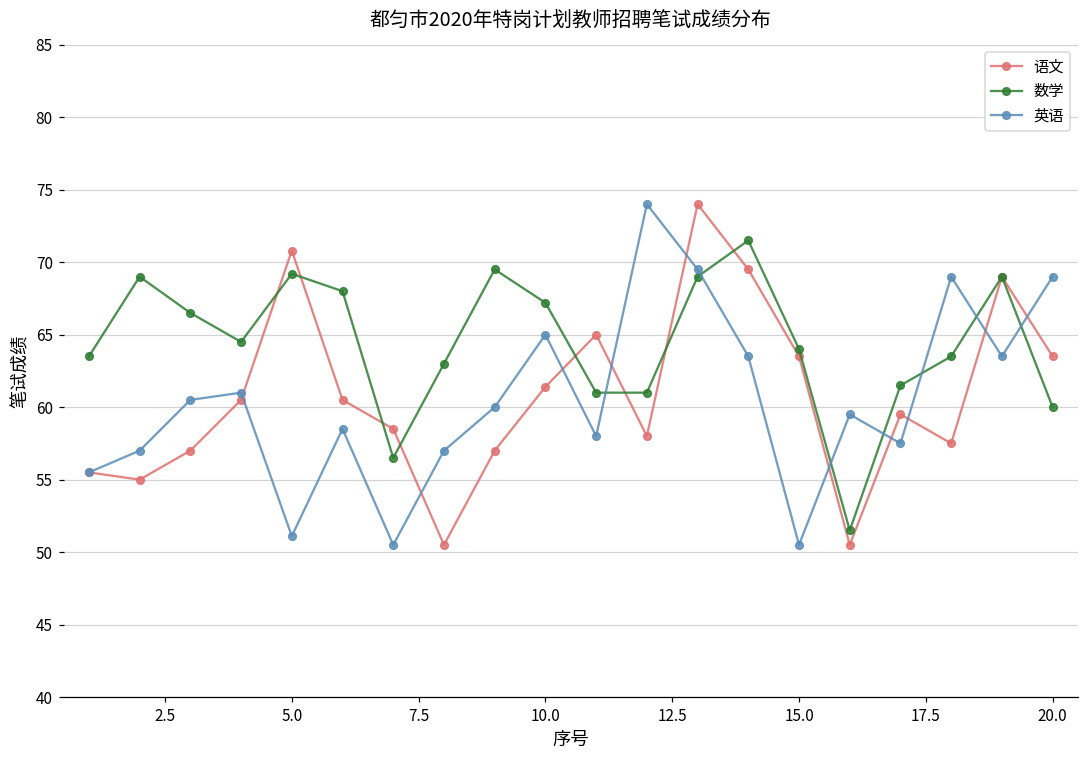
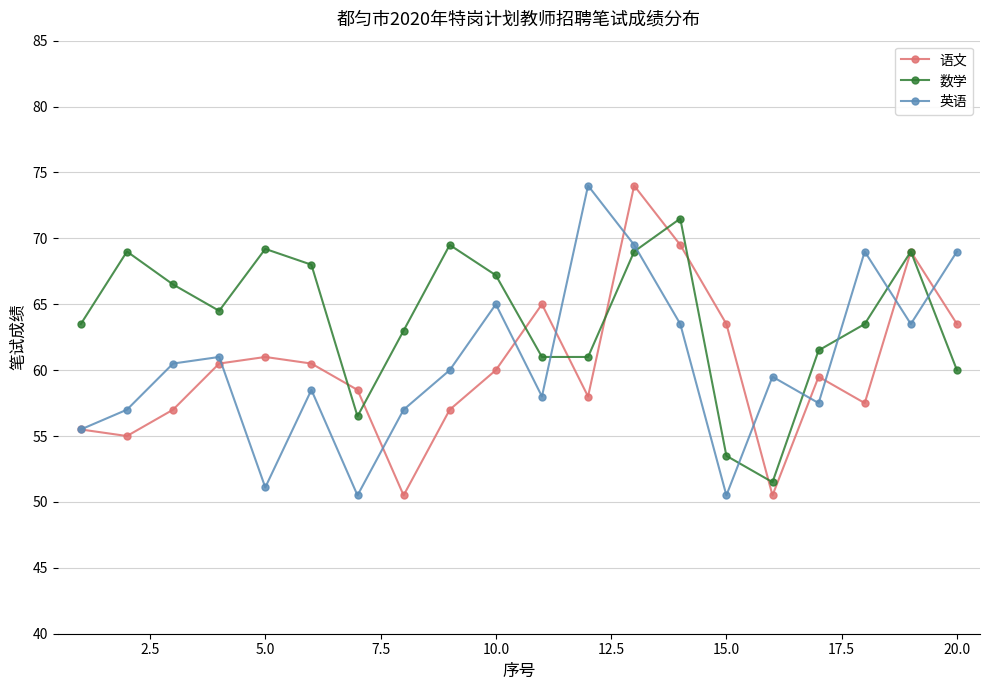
  {
    "语文": {
-     "5.0": 70.8,
-     "10.0": 61.4,
+     "5.0": 61.0,
+     "10.0": 60.0,
      "15.0": 63.5,
      "20.0": 63.5
    },
    "数学": {
      "5.0": 69.2,
      "10.0": 67.2,
-     "15.0": 64.0,
+     "15.0": 53.5,
      "20.0": 60.0
    },
    "英语": {
      "5.0": 51.1,
      "10.0": 65.0,
      "15.0": 50.5,
      "20.0": 69.0
    }
  }
